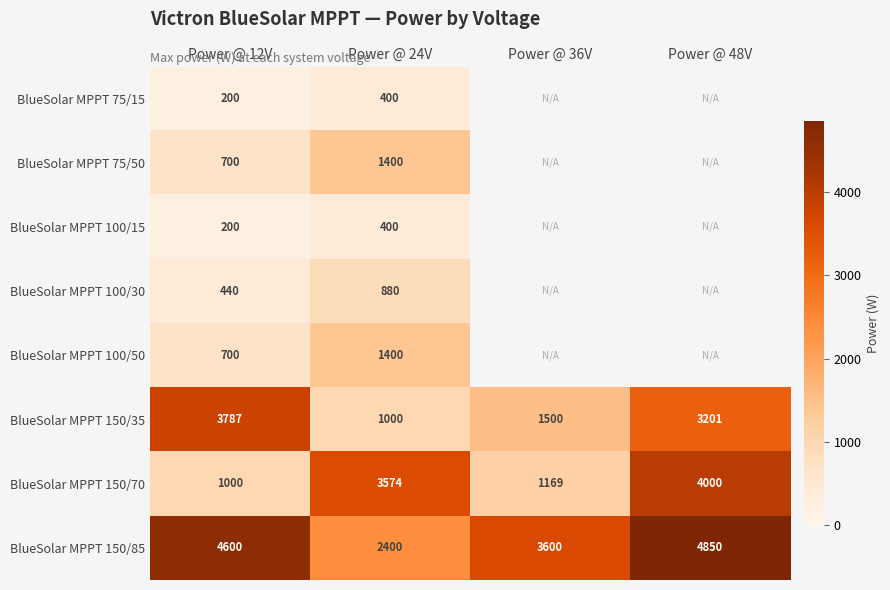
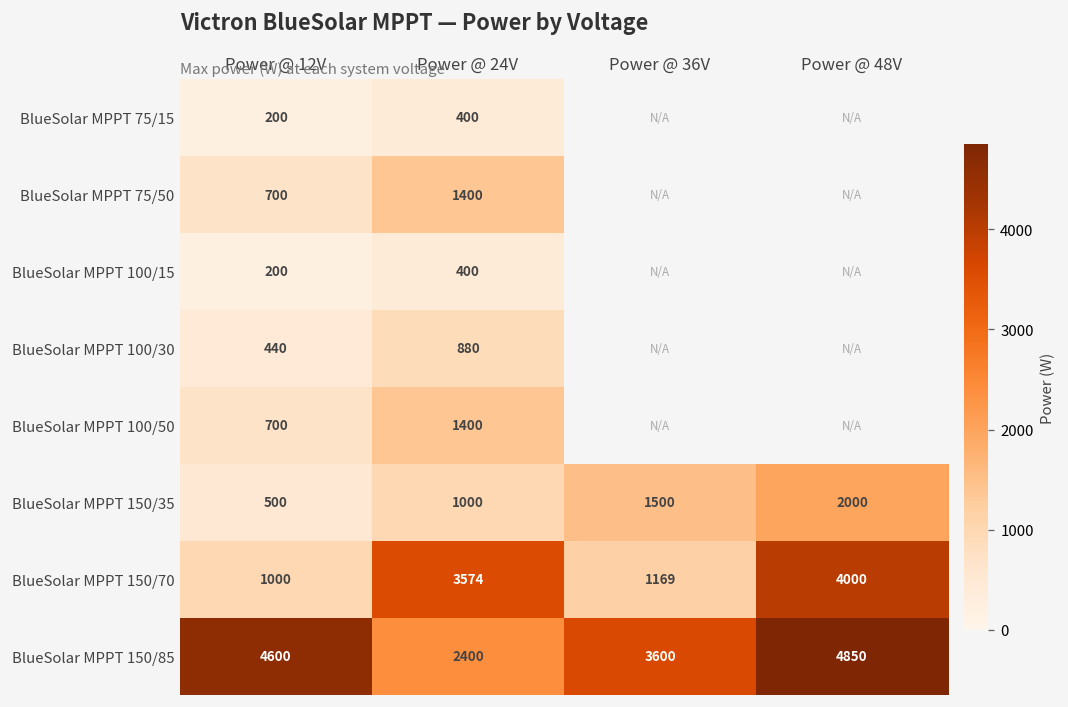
  {
    "BlueSolar MPPT 75/15": {
      "Power @ 12V": 200,
      "Power @ 24V": 400
    },
    "BlueSolar MPPT 75/50": {
      "Power @ 12V": 700,
      "Power @ 24V": 1400
    },
    "BlueSolar MPPT 100/15": {
      "Power @ 12V": 200,
      "Power @ 24V": 400
    },
    "BlueSolar MPPT 100/30": {
      "Power @ 12V": 440,
      "Power @ 24V": 880
    },
    "BlueSolar MPPT 100/50": {
      "Power @ 12V": 700,
      "Power @ 24V": 1400
    },
    "BlueSolar MPPT 150/35": {
-     "Power @ 12V": 3787,
+     "Power @ 12V": 500,
      "Power @ 24V": 1000,
      "Power @ 36V": 1500,
-     "Power @ 48V": 3201
+     "Power @ 48V": 2000
    },
    "BlueSolar MPPT 150/70": {
      "Power @ 12V": 1000,
      "Power @ 24V": 3574,
      "Power @ 36V": 1169,
      "Power @ 48V": 4000
    },
    "BlueSolar MPPT 150/85": {
      "Power @ 12V": 4600,
      "Power @ 24V": 2400,
      "Power @ 36V": 3600,
      "Power @ 48V": 4850
    }
  }
